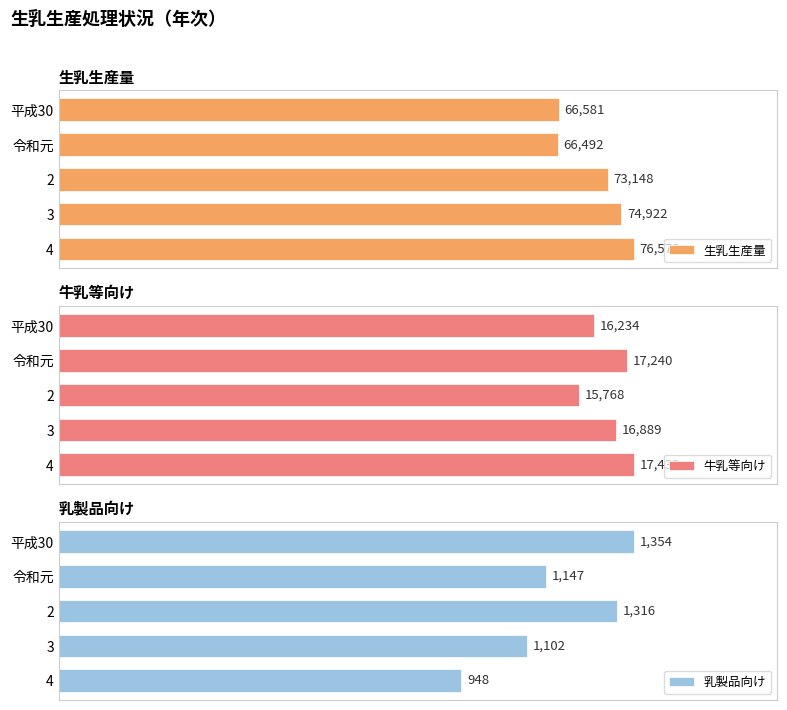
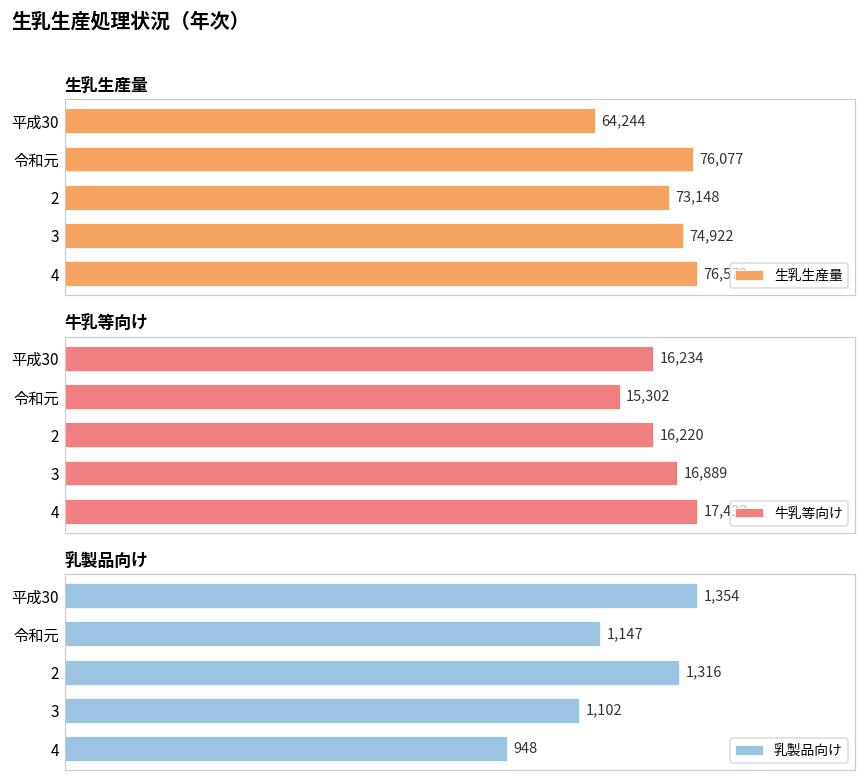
  {
    "生乳生産量": {
-     "平成30": "66,581",
-     "令和元": "66,492",
+     "平成30": "64,244",
+     "令和元": "76,077",
      "2": "73,148",
      "3": "74,922"
    },
    "牛乳等向け": {
      "平成30": "16,234",
-     "令和元": "17,240",
-     "2": "15,768",
+     "令和元": "15,302",
+     "2": "16,220",
      "3": "16,889"
    },
    "乳製品向け": {
      "平成30": "1,354",
      "令和元": "1,147",
      "2": "1,316",
      "3": "1,102",
      "4": "948"
    }
  }
